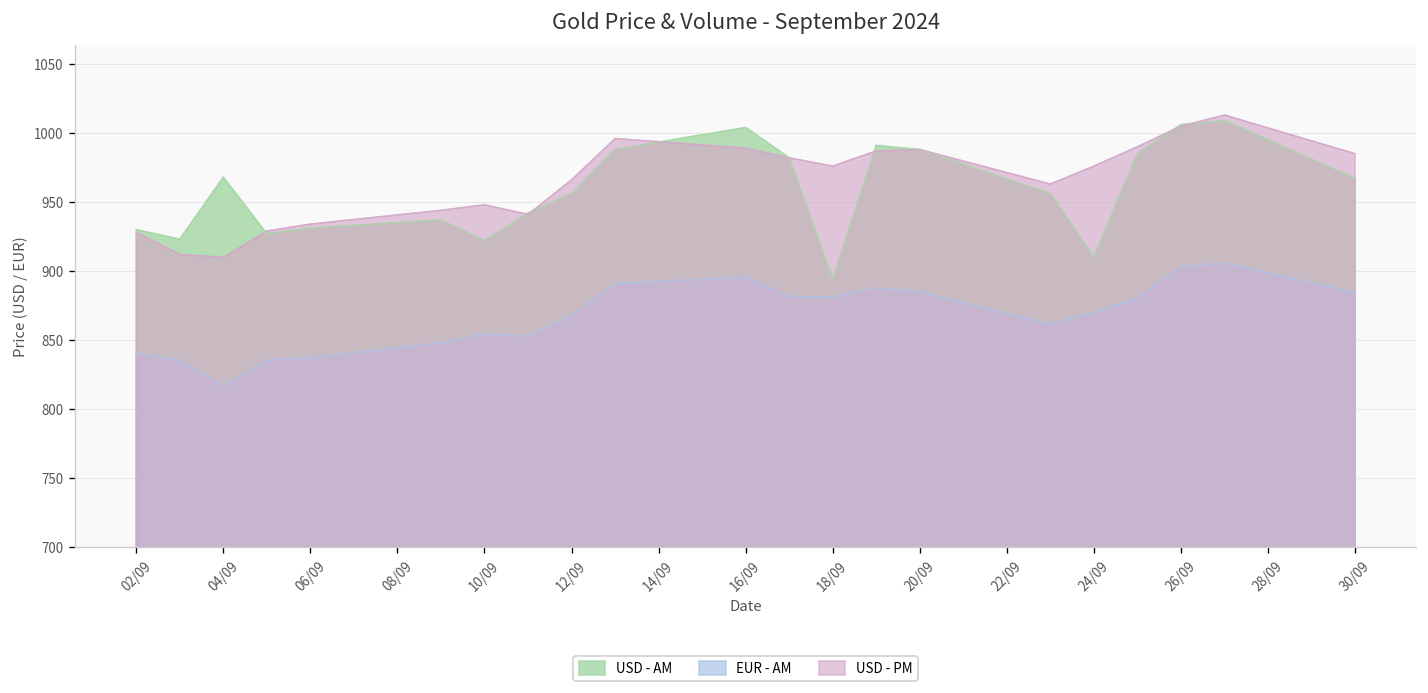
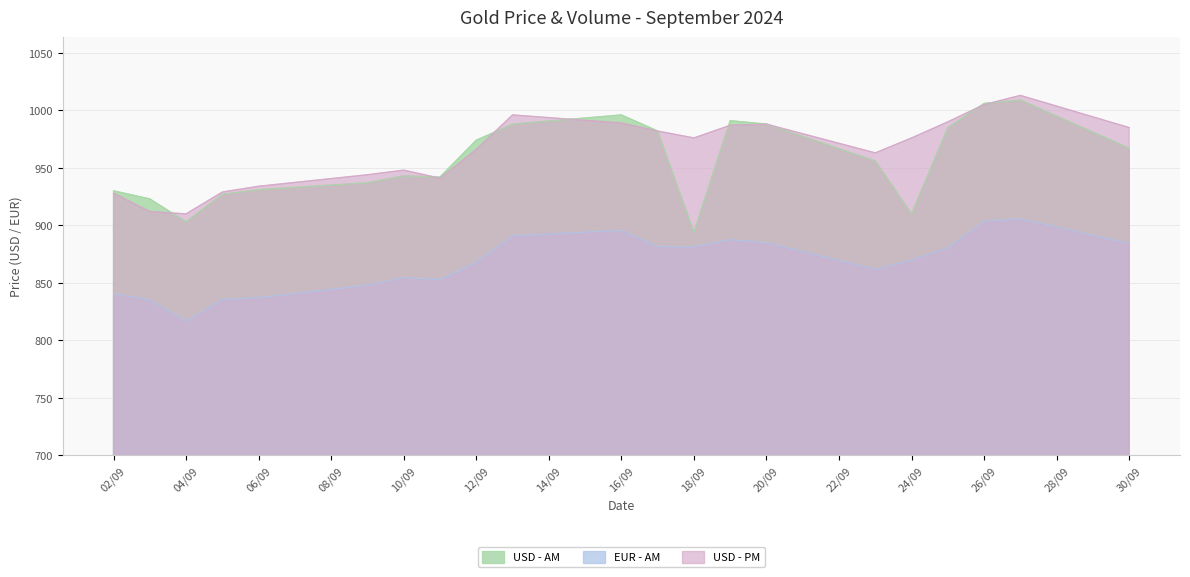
  {
    "USD - AM": {
-     "04/09": 968,
+     "04/09": 903,
      "06/09": 931,
-     "10/09": 922,
-     "12/09": 956,
-     "16/09": 1004,
+     "10/09": 943,
+     "12/09": 974,
+     "16/09": 996,
      "18/09": 894,
      "24/09": 910,
      "30/09": 967
    }
  }
